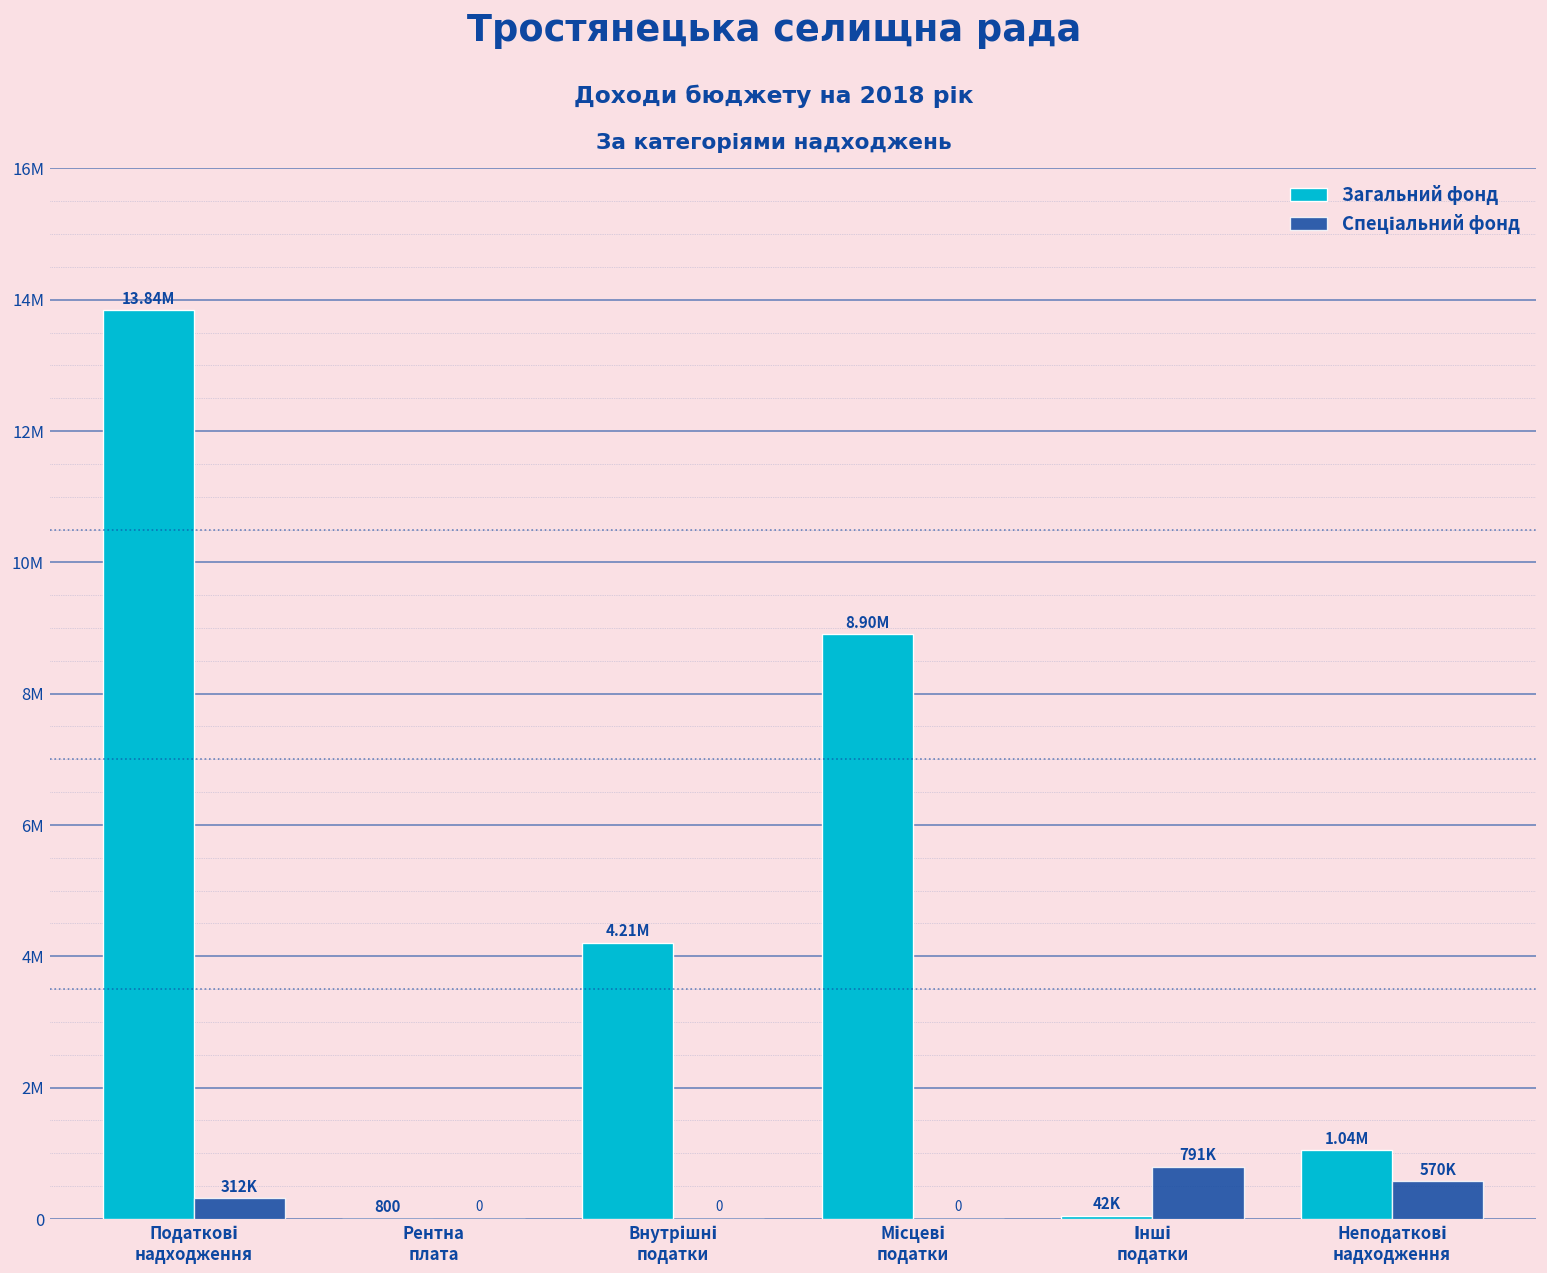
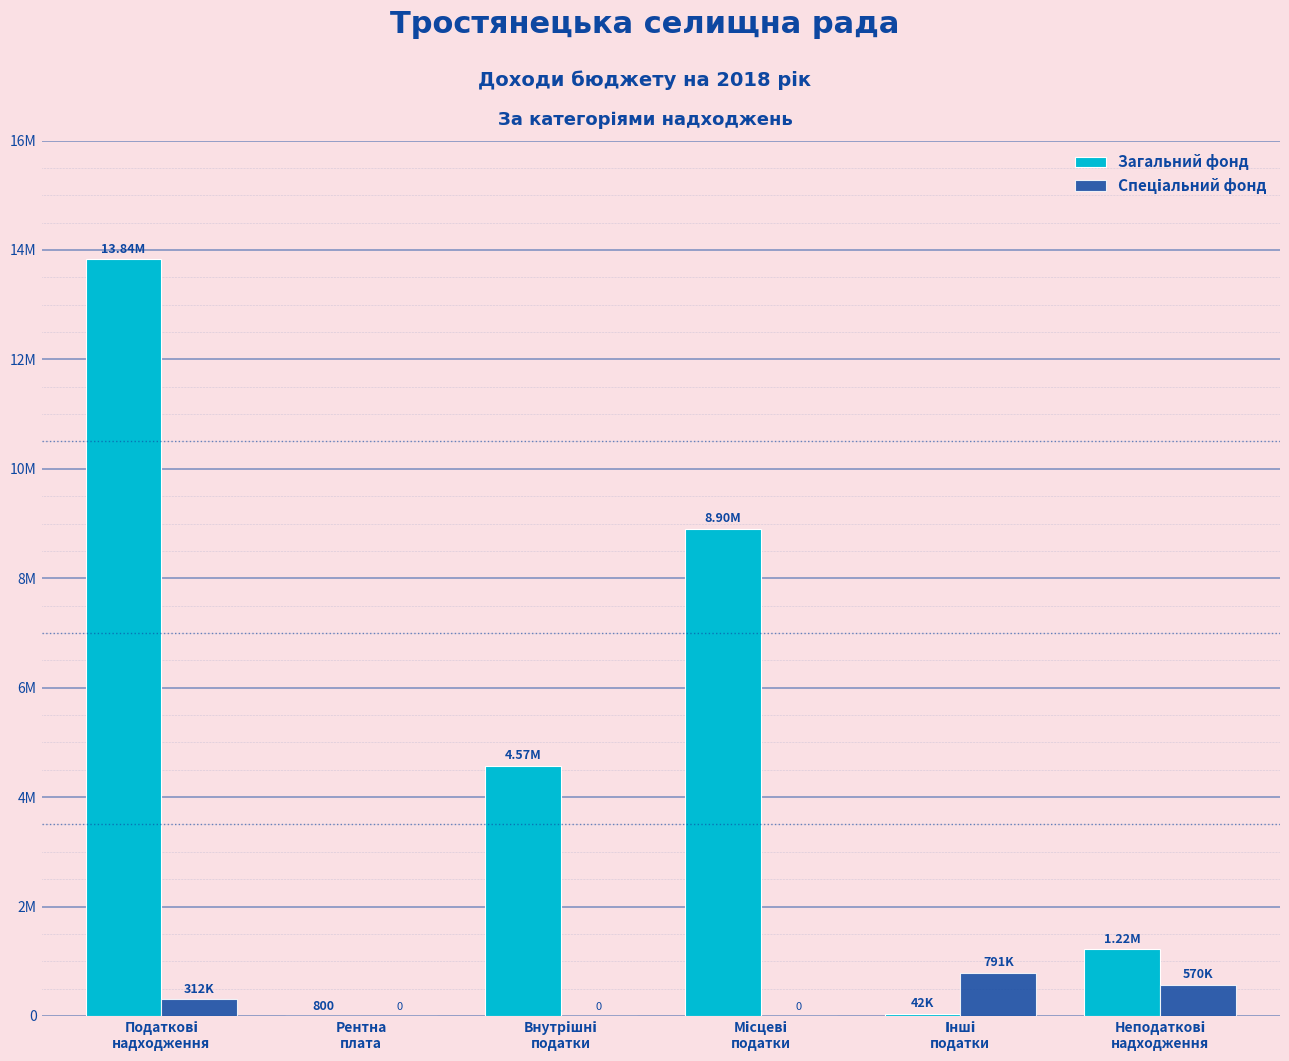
  {
    "Загальний фонд": {
      "Податкові надходження": "13.84M",
      "Рентна плата": "800",
-     "Внутрішні податки": "4.21M",
+     "Внутрішні податки": "4.57M",
      "Місцеві податки": "8.90M",
      "Інші податки": "42K",
-     "Неподаткові надходження": "1.04M"
+     "Неподаткові надходження": "1.22M"
    },
    "Спеціальний фонд": {
      "Податкові надходження": "312K",
      "Рентна плата": "0",
      "Внутрішні податки": "0",
      "Місцеві податки": "0",
      "Інші податки": "791K",
      "Неподаткові надходження": "570K"
    }
  }
